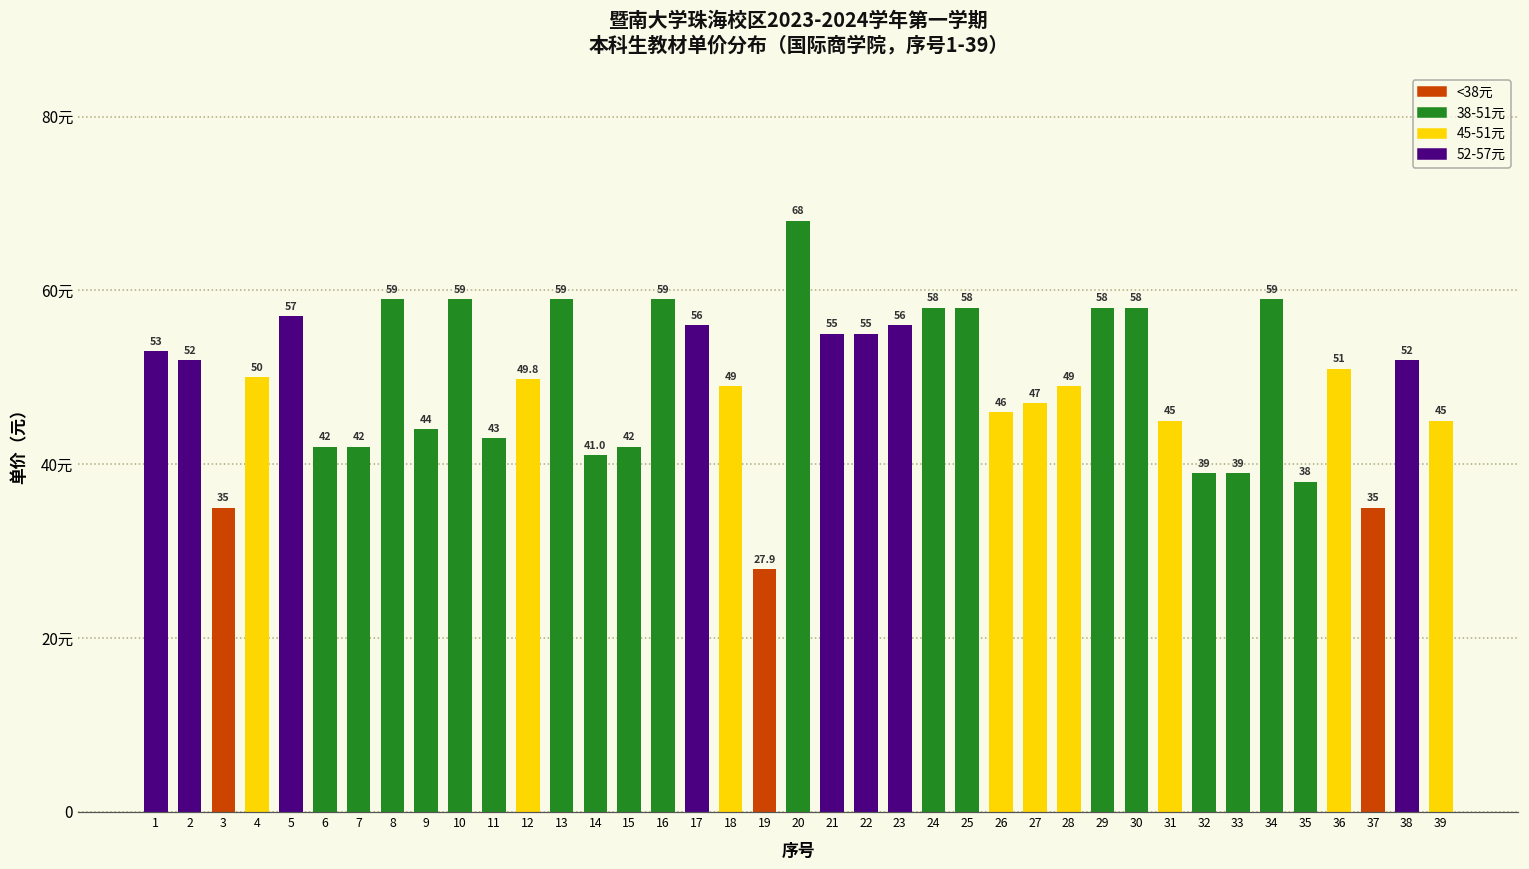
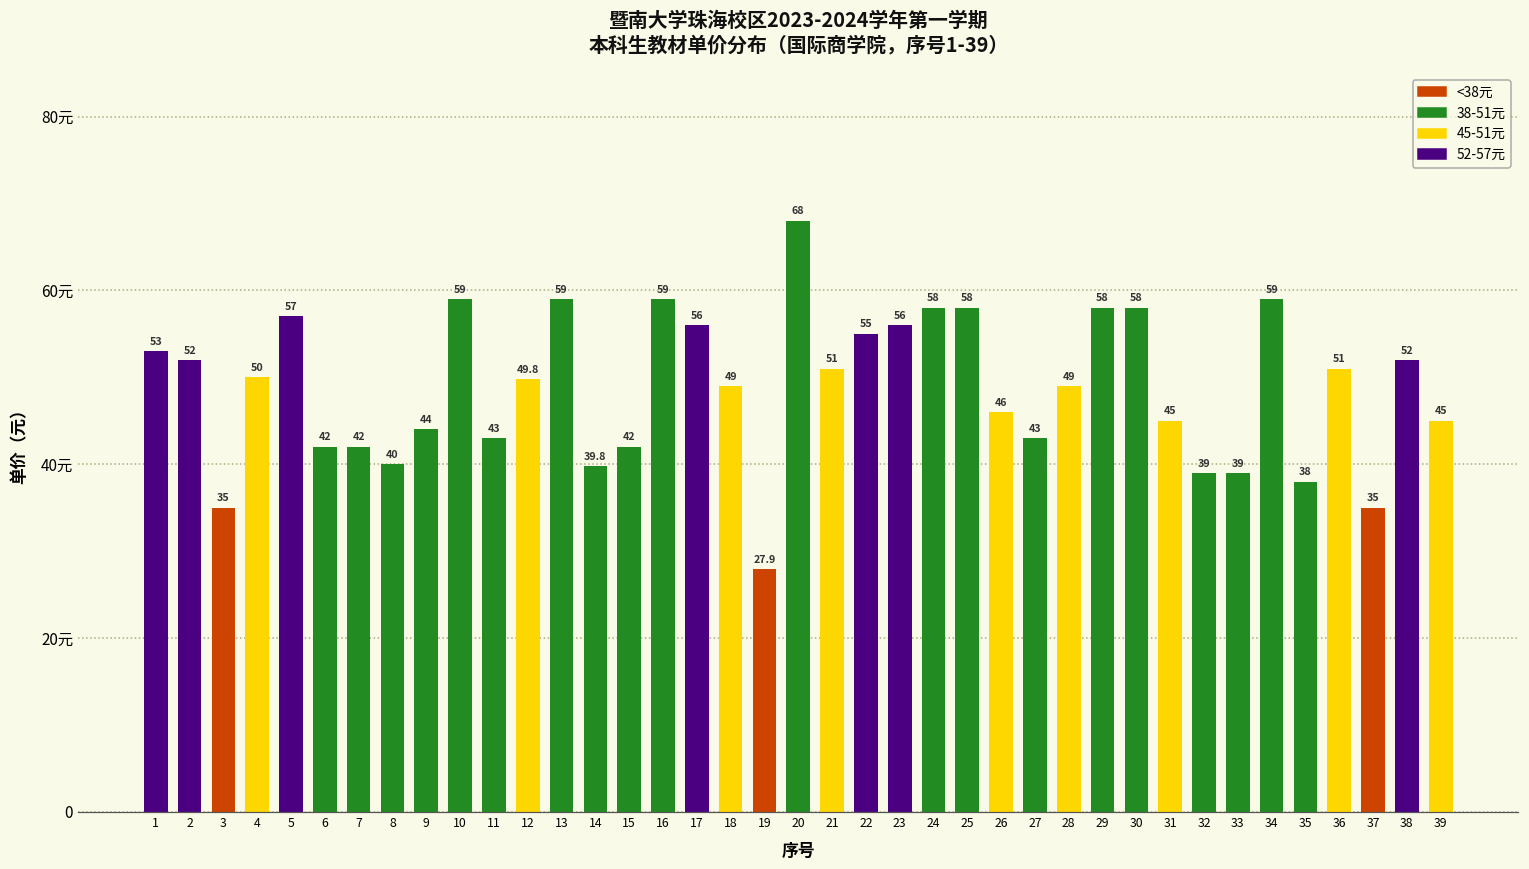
  {
    "1": 53,
    "2": 52,
    "3": 35,
    "4": 50,
    "5": 57,
    "6": 42,
    "7": 42,
-   "8": 59,
+   "8": 40,
    "9": 44,
    "10": 59,
    "11": 43,
    "12": 49.8,
    "13": 59,
-   "14": 41.0,
+   "14": 39.8,
    "15": 42,
    "16": 59,
    "17": 56,
    "18": 49,
    "19": 27.9,
    "20": 68,
-   "21": 55,
+   "21": 51,
    "22": 55,
    "23": 56,
    "24": 58,
    "25": 58,
    "26": 46,
-   "27": 47,
+   "27": 43,
    "28": 49,
    "29": 58,
    "30": 58,
    "31": 45,
    "32": 39,
    "33": 39,
    "34": 59,
    "35": 38,
    "36": 51,
    "37": 35,
    "38": 52,
    "39": 45
  }
